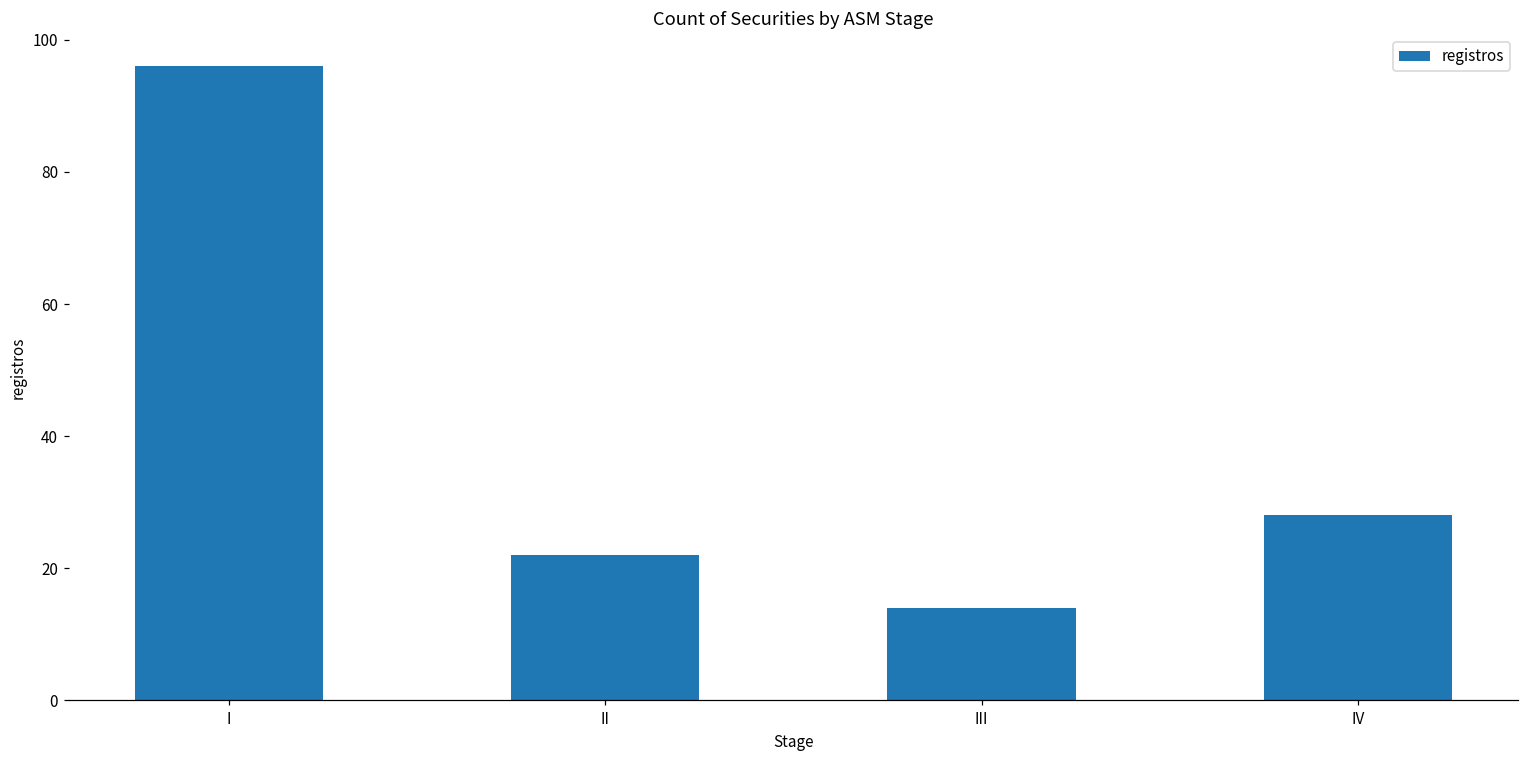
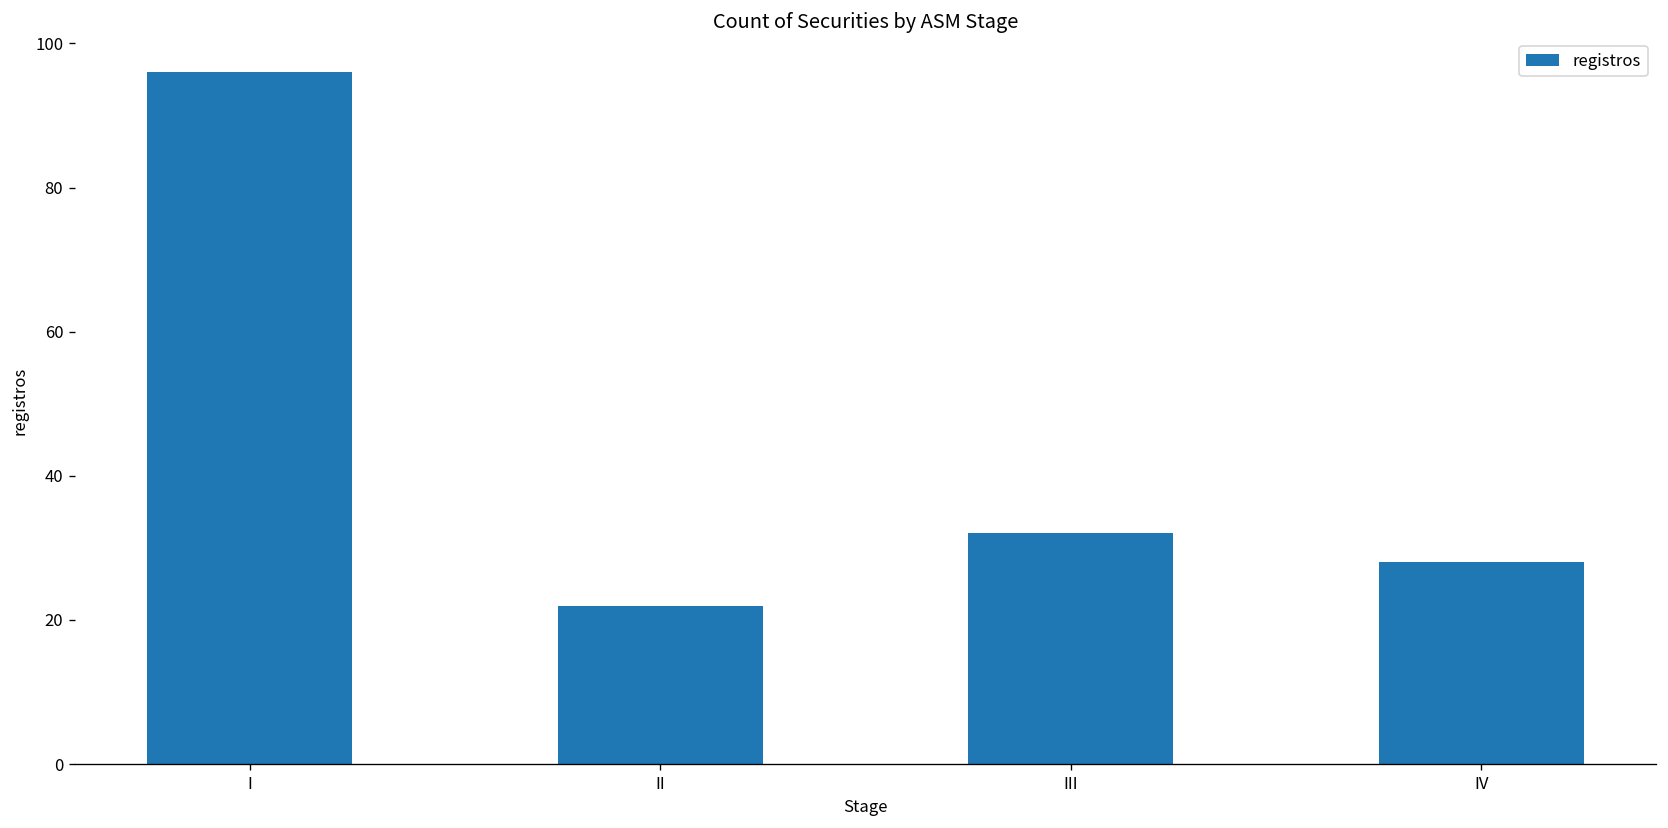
  {
    "I": 96,
    "II": 22,
-   "III": 14,
+   "III": 32,
    "IV": 28
  }
